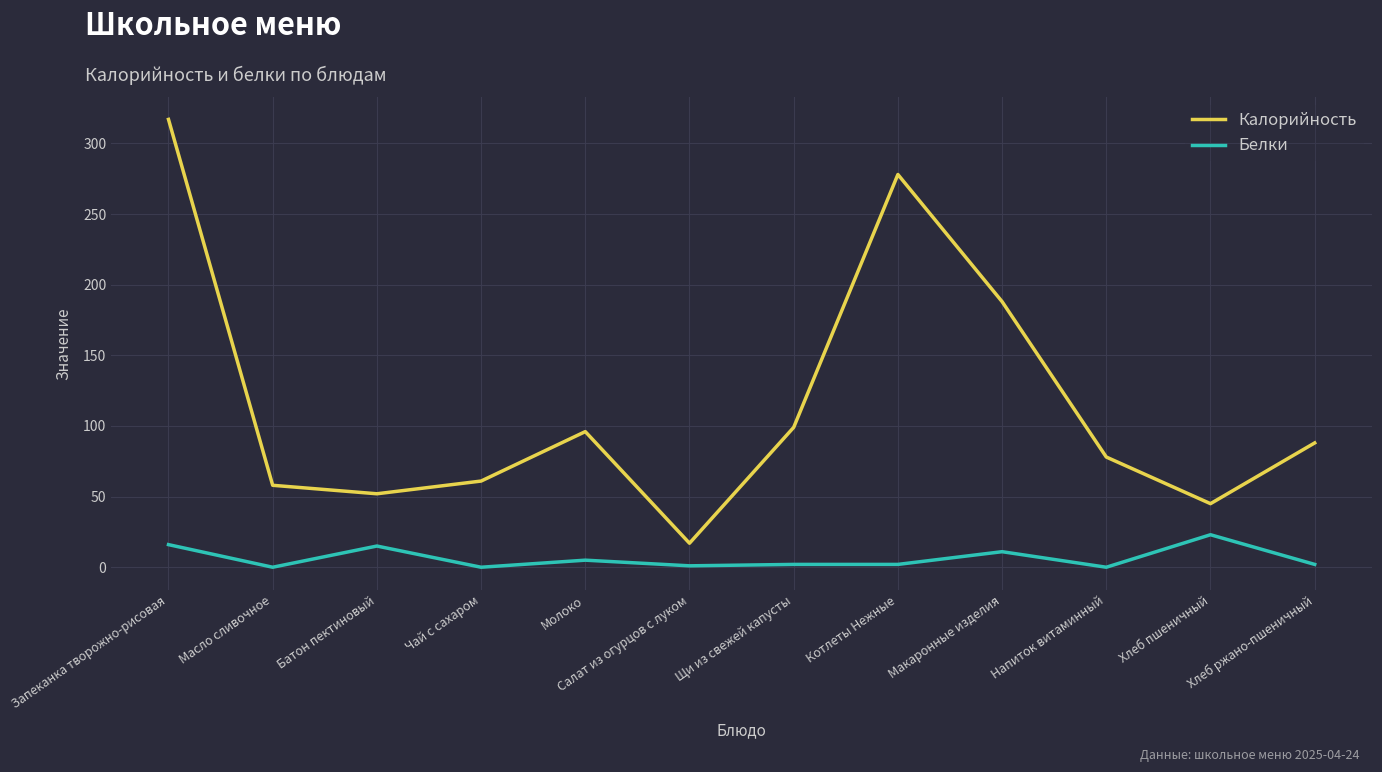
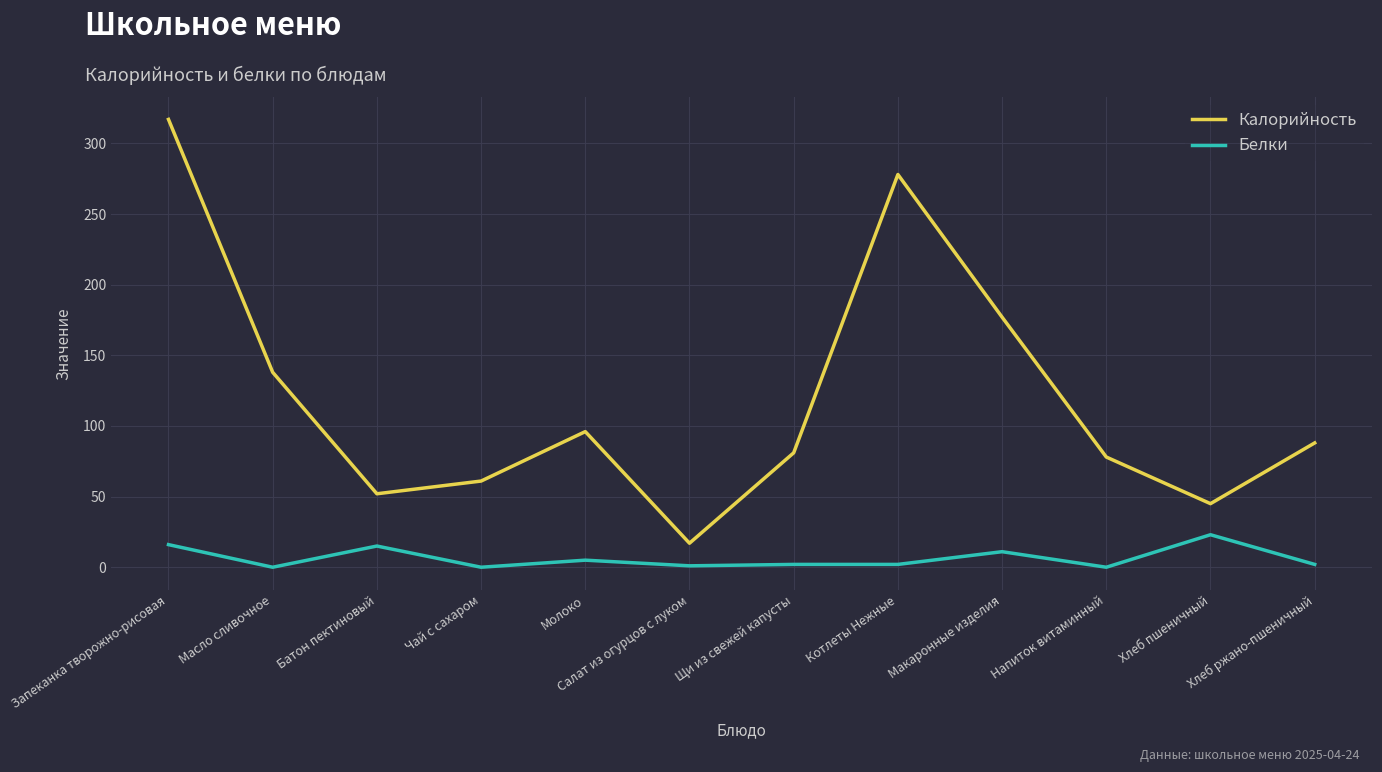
  {
    "Калорийность": {
      "Запеканка творожно-рисовая": 317,
-     "Масло сливочное": 58,
+     "Масло сливочное": 138,
      "Батон пектиновый": 52,
      "Чай с сахаром": 61,
      "Молоко": 96,
      "Салат из огурцов с луком": 17,
-     "Щи из свежей капусты": 99,
+     "Щи из свежей капусты": 81,
      "Котлеты Нежные": 278,
-     "Макаронные изделия": 188,
+     "Макаронные изделия": 177,
      "Напиток витаминный": 78,
      "Хлеб пшеничный": 45,
      "Хлеб ржано-пшеничный": 88
    },
    "Белки": {
      "Запеканка творожно-рисовая": 16,
      "Масло сливочное": 0,
      "Батон пектиновый": 15,
      "Чай с сахаром": 0,
      "Молоко": 5,
      "Салат из огурцов с луком": 1,
      "Щи из свежей капусты": 2,
      "Котлеты Нежные": 2,
      "Макаронные изделия": 11,
      "Напиток витаминный": 0,
      "Хлеб пшеничный": 23,
      "Хлеб ржано-пшеничный": 2
    }
  }
